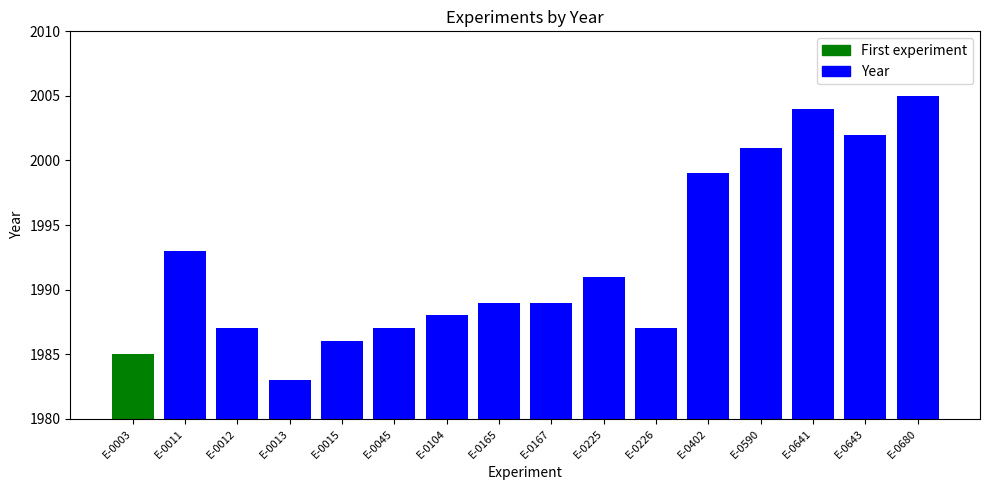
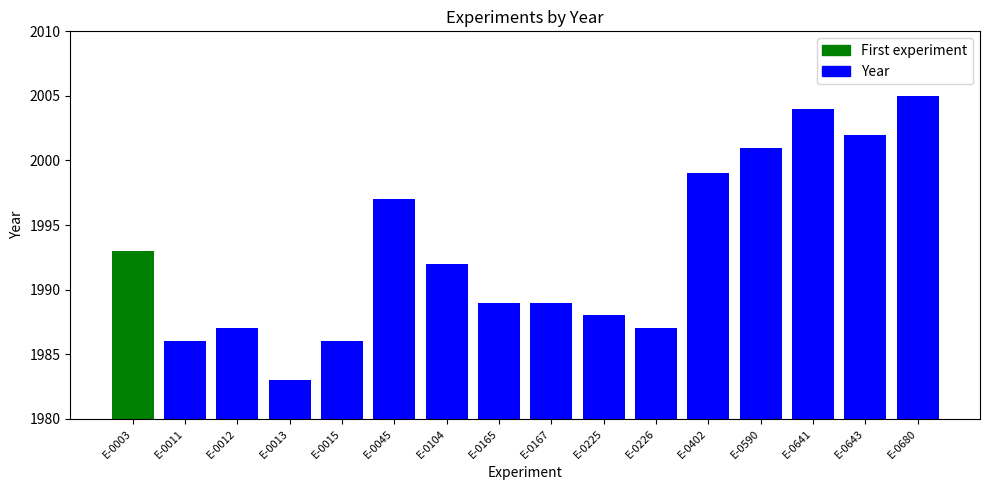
  {
-   "E-0003": 1985,
-   "E-0011": 1993,
+   "E-0003": 1993,
+   "E-0011": 1986,
    "E-0012": 1987,
    "E-0013": 1983,
    "E-0015": 1986,
-   "E-0045": 1987,
-   "E-0104": 1988,
+   "E-0045": 1997,
+   "E-0104": 1992,
    "E-0165": 1989,
    "E-0167": 1989,
-   "E-0225": 1991,
+   "E-0225": 1988,
    "E-0226": 1987,
    "E-0402": 1999,
    "E-0590": 2001,
    "E-0641": 2004,
    "E-0643": 2002,
    "E-0680": 2005
  }
